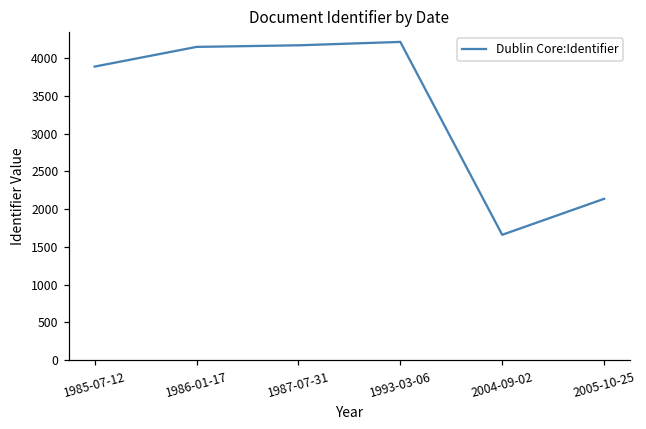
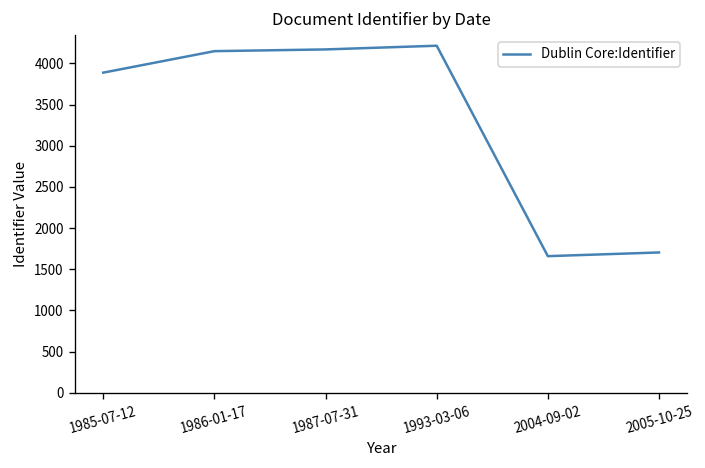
  {
    "1985-07-12": 3900,
    "1986-01-17": 4200,
    "1987-07-31": 4200,
    "1993-03-06": 4200,
    "2004-09-02": 1700,
-   "2005-10-25": 2100
+   "2005-10-25": 1700
  }
